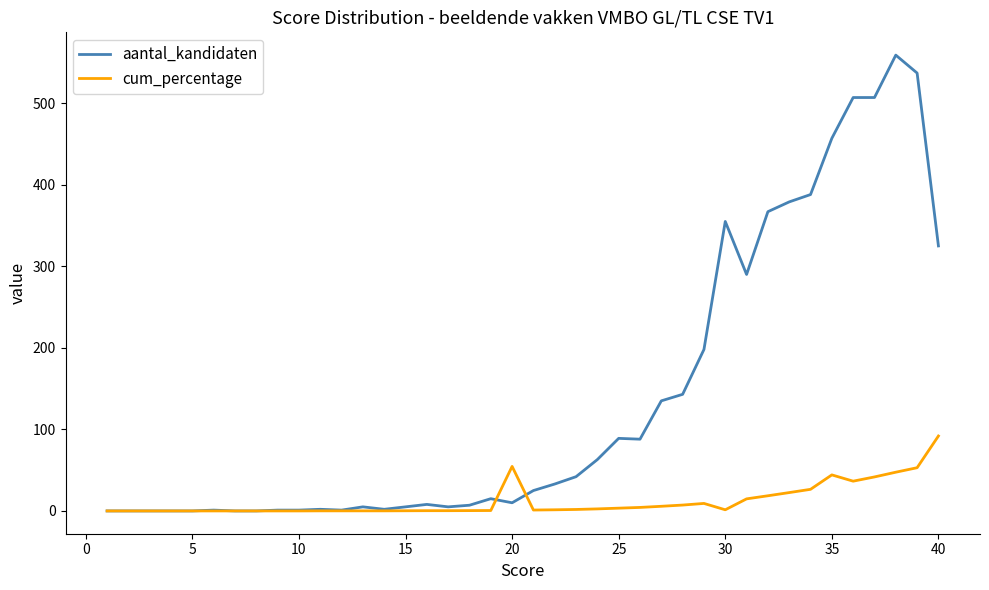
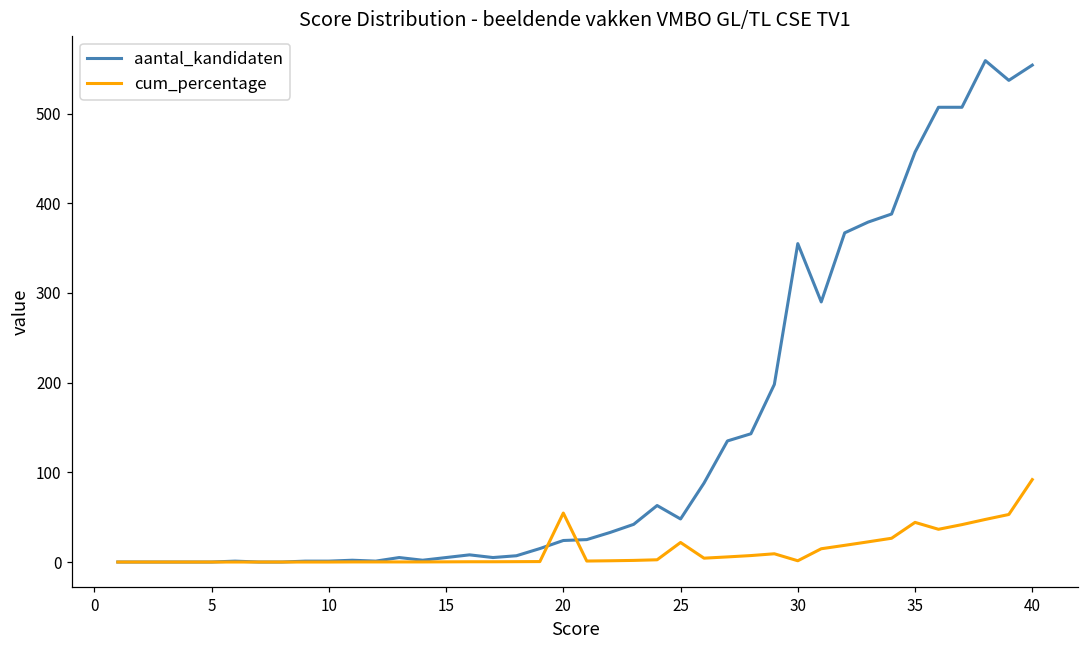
  {
    "aantal_kandidaten": {
      "15": 10,
-     "20": 10,
-     "25": 90,
+     "20": 20,
+     "25": 50,
      "30": 360,
      "35": 460,
-     "40": 330
+     "40": 550
    },
    "cum_percentage": {
      "15": 0,
      "20": 50,
-     "25": 0,
+     "25": 20,
      "30": 0,
      "35": 40,
      "40": 90
    }
  }
